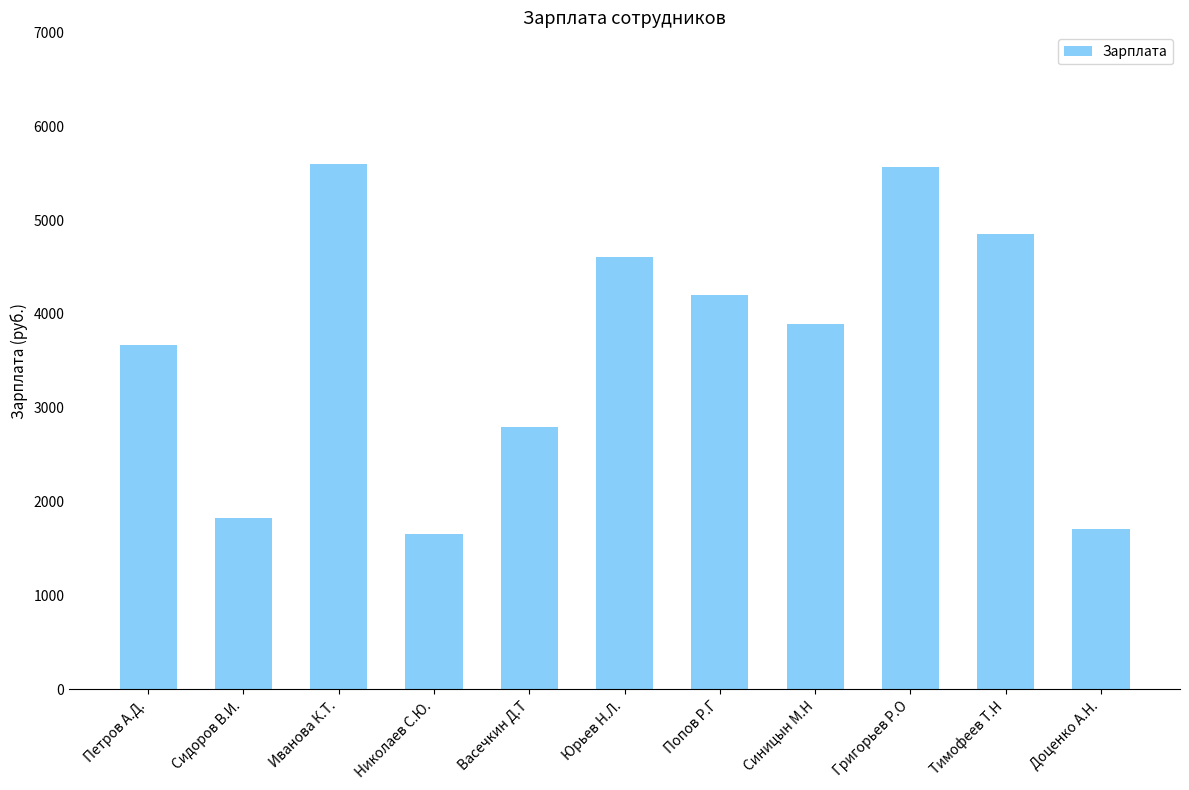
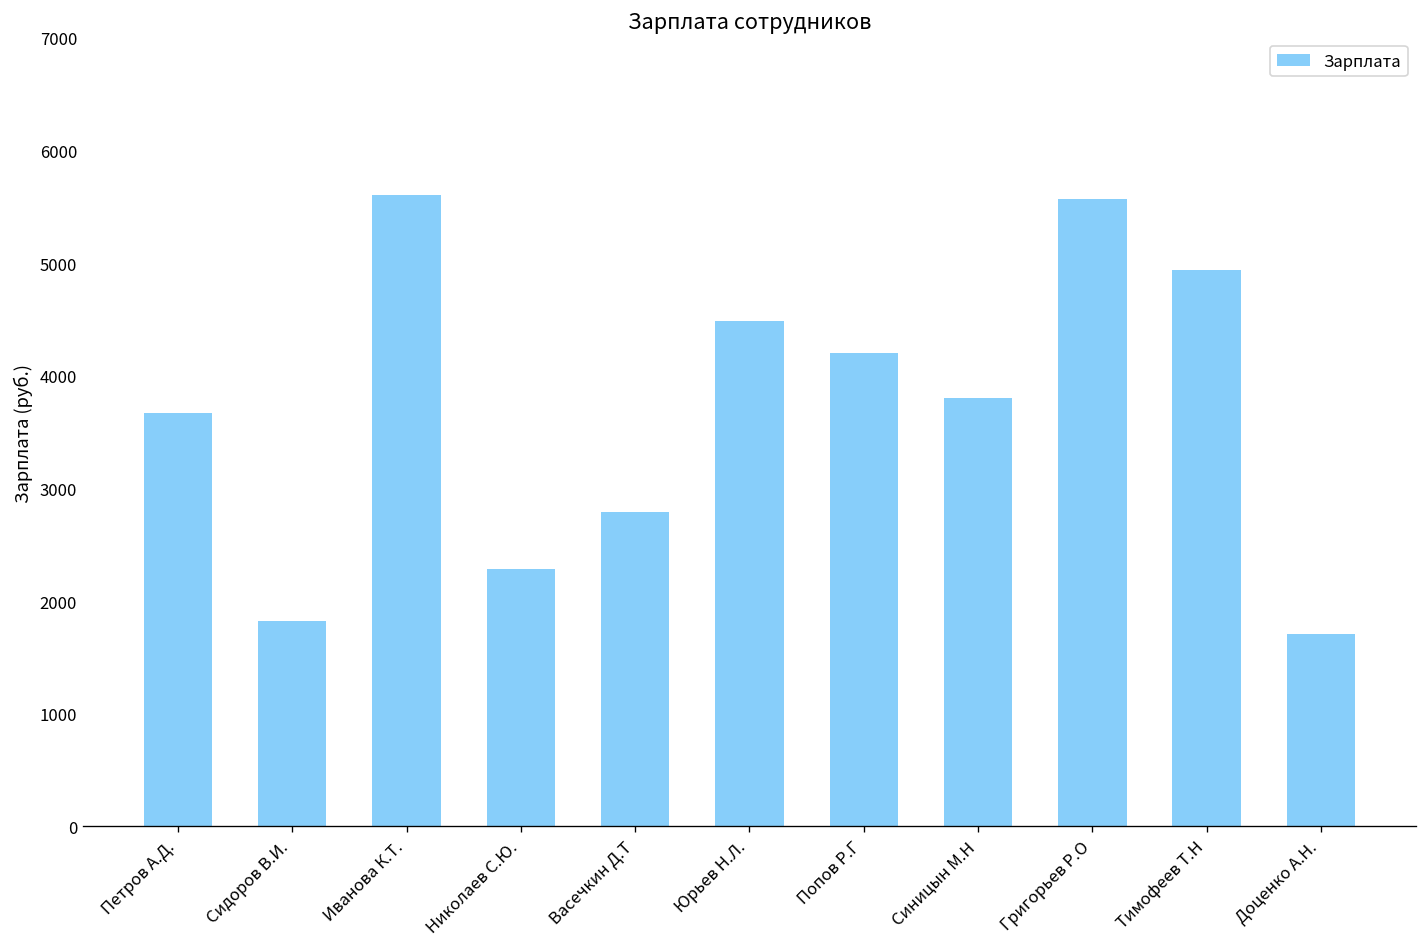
  {
    "Петров А.Д.": 3700,
    "Сидоров В.И.": 1800,
    "Иванова К.Т.": 5600,
-   "Николаев С.Ю.": 1700,
+   "Николаев С.Ю.": 2300,
    "Васечкин Д.Т": 2800,
-   "Юрьев Н.Л.": 4600,
+   "Юрьев Н.Л.": 4500,
    "Попов Р.Г": 4200,
-   "Синицын М.Н": 3900,
+   "Синицын М.Н": 3800,
    "Григорьев Р.О": 5600,
-   "Тимофеев Т.Н": 4850,
+   "Тимофеев Т.Н": 4940,
    "Доценко А.Н.": 1700
  }
